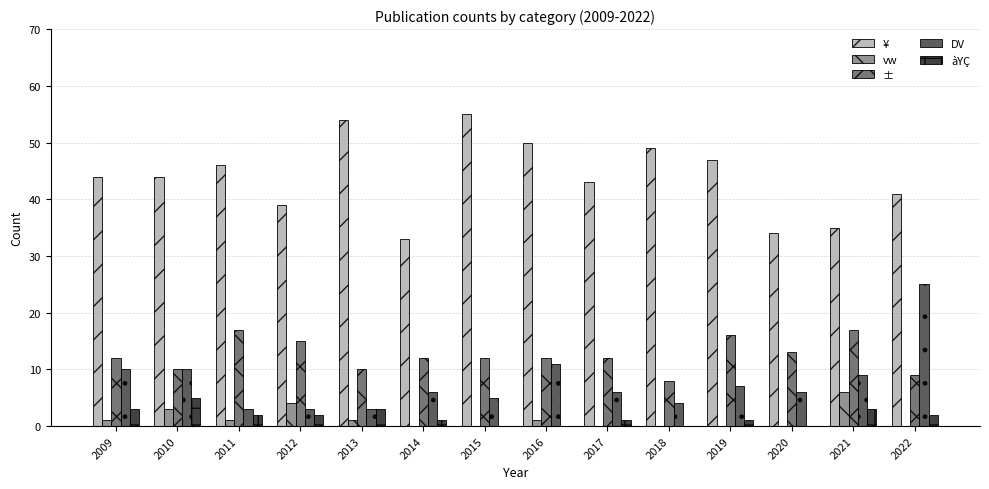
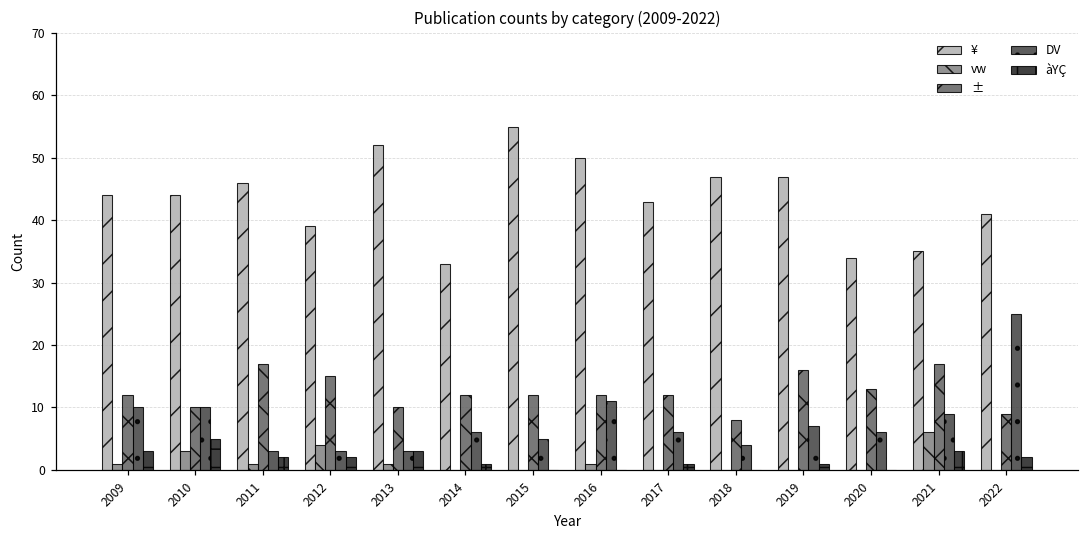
  {
    "¥": {
      "2009": 44,
      "2010": 44,
      "2011": 46,
      "2012": 39,
-     "2013": 54,
+     "2013": 52,
      "2014": 33,
      "2015": 55,
      "2016": 50,
      "2017": 43,
-     "2018": 49,
+     "2018": 47,
      "2019": 47,
      "2020": 34,
      "2021": 35,
      "2022": 41
    }
  }
